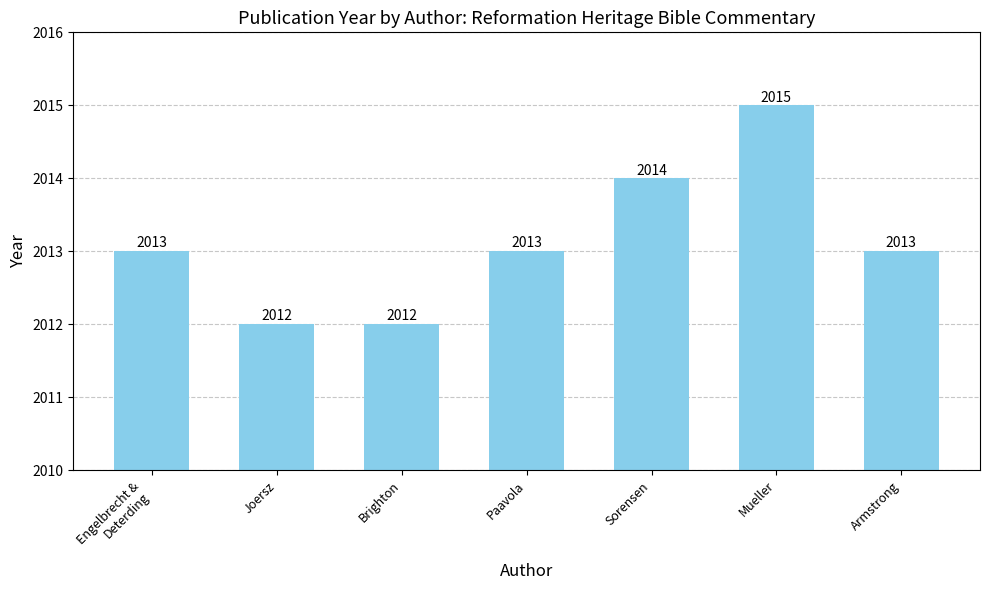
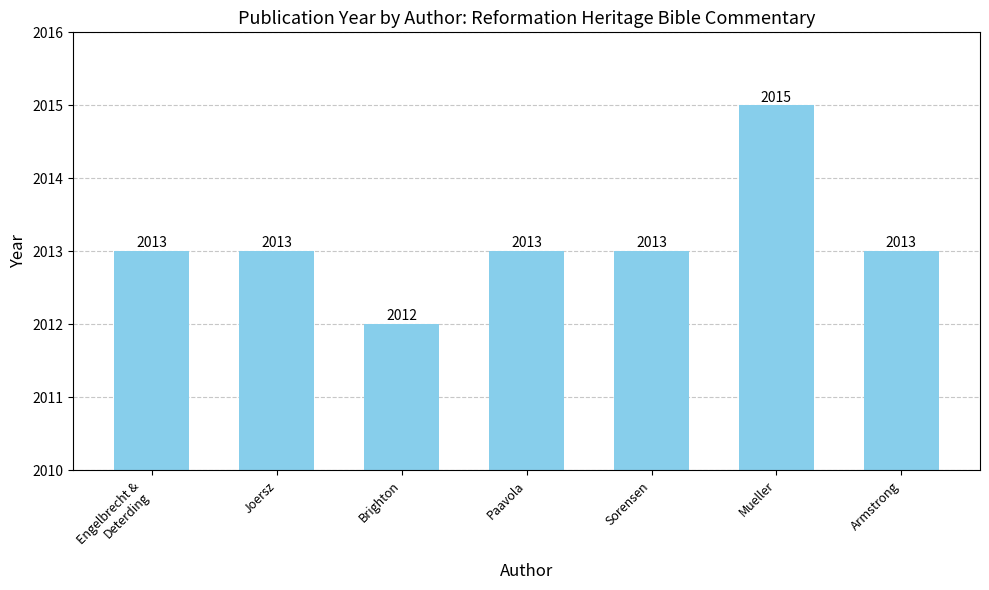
  {
    "Engelbrecht & Deterding": 2013,
-   "Joersz": 2012,
+   "Joersz": 2013,
    "Brighton": 2012,
    "Paavola": 2013,
-   "Sorensen": 2014,
+   "Sorensen": 2013,
    "Mueller": 2015,
    "Armstrong": 2013
  }
